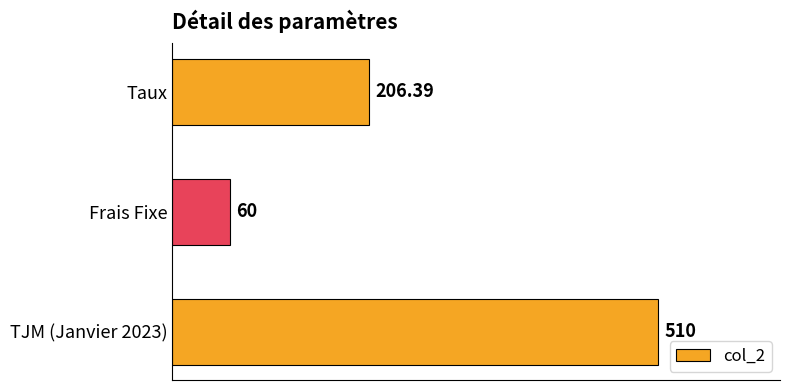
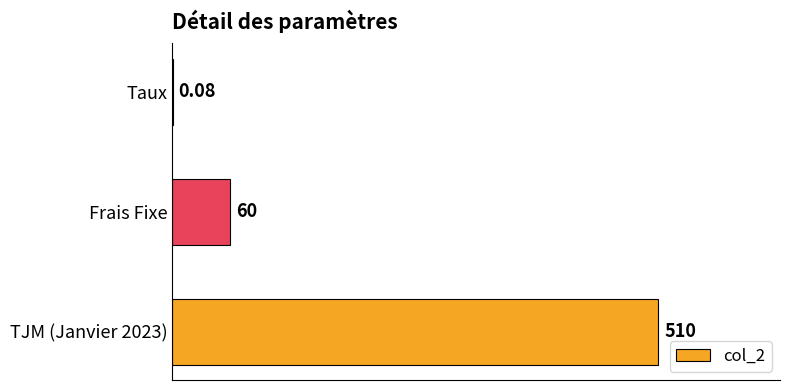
  {
-   "Taux": 206.39,
+   "Taux": 0.08,
    "Frais Fixe": 60,
    "TJM (Janvier 2023)": 510
  }
